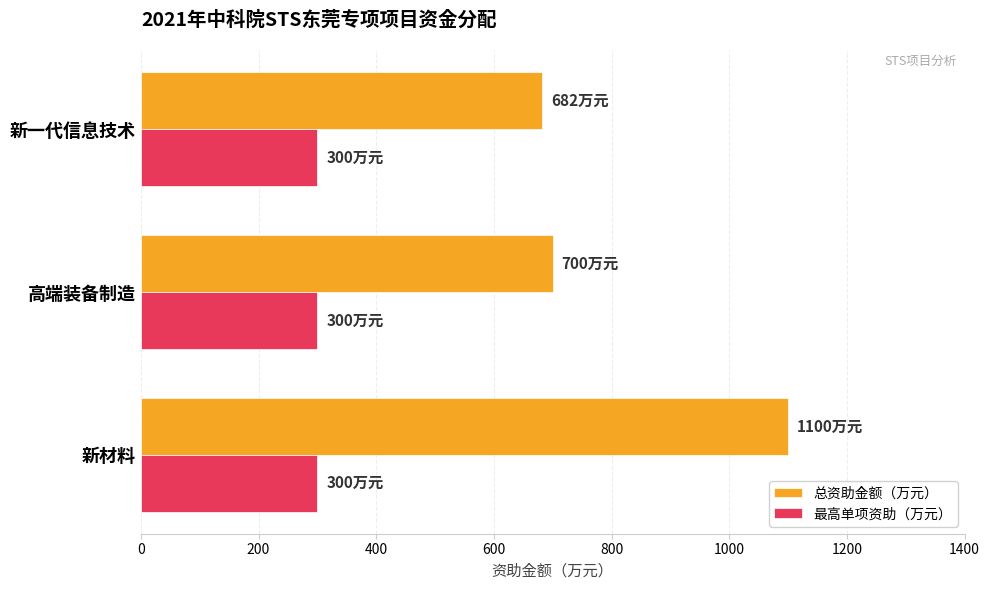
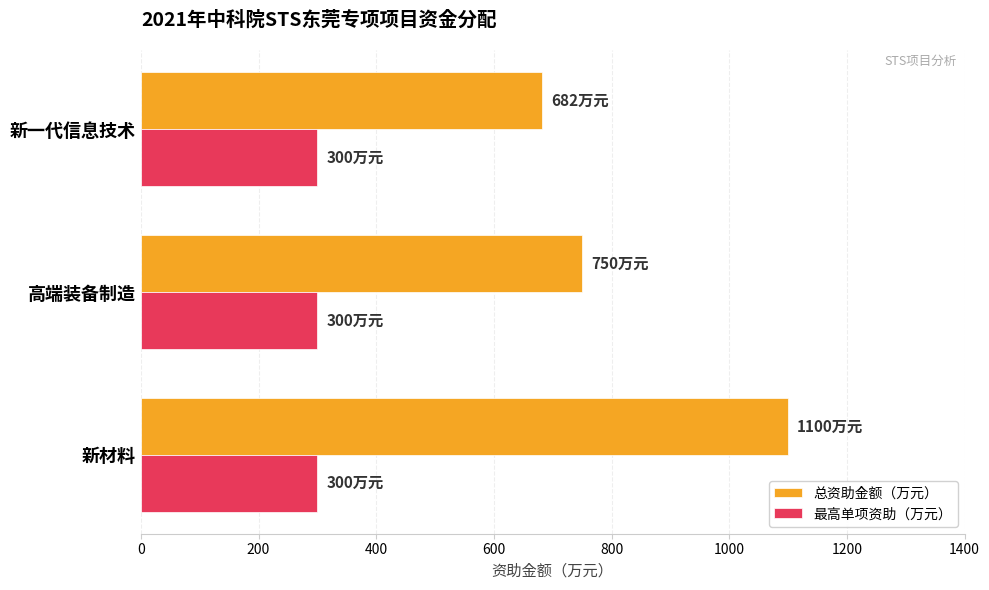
  {
    "总资助金额（万元）": {
      "新一代信息技术": 682,
-     "高端装备制造": 700,
+     "高端装备制造": 750,
      "新材料": 1100
    },
    "最高单项资助（万元）": {
      "新一代信息技术": 300,
      "高端装备制造": 300,
      "新材料": 300
    }
  }
